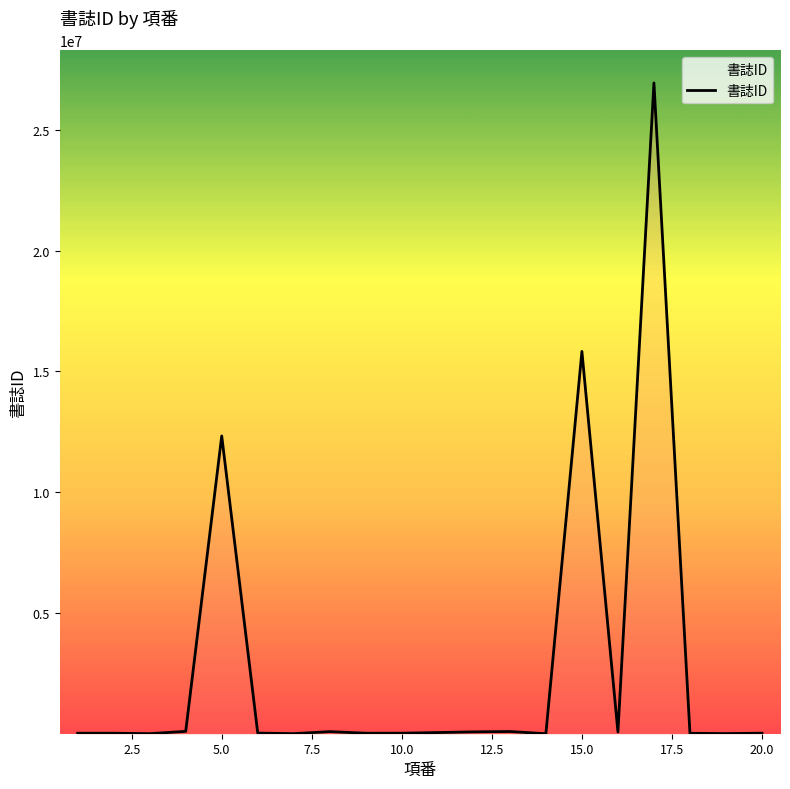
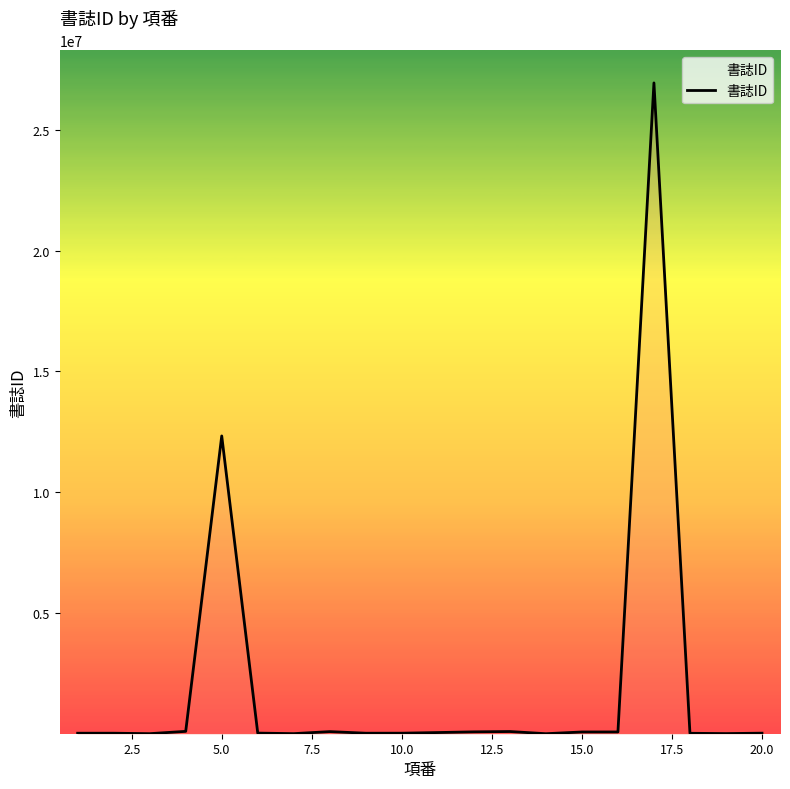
  {
    "5.0": 12300000,
    "10.0": 0,
-   "15.0": 15800000,
+   "15.0": 100000,
    "20.0": 0
  }
